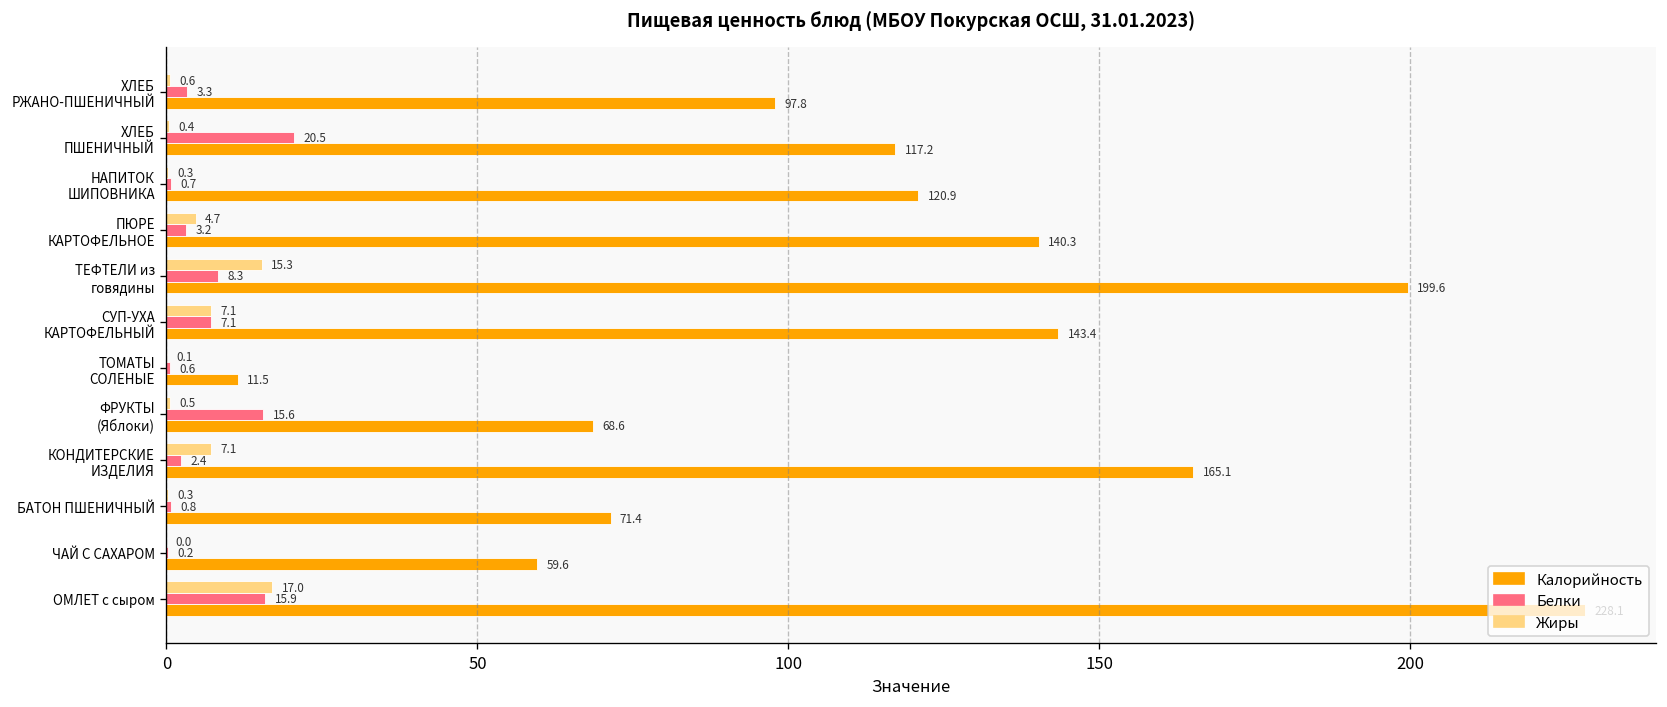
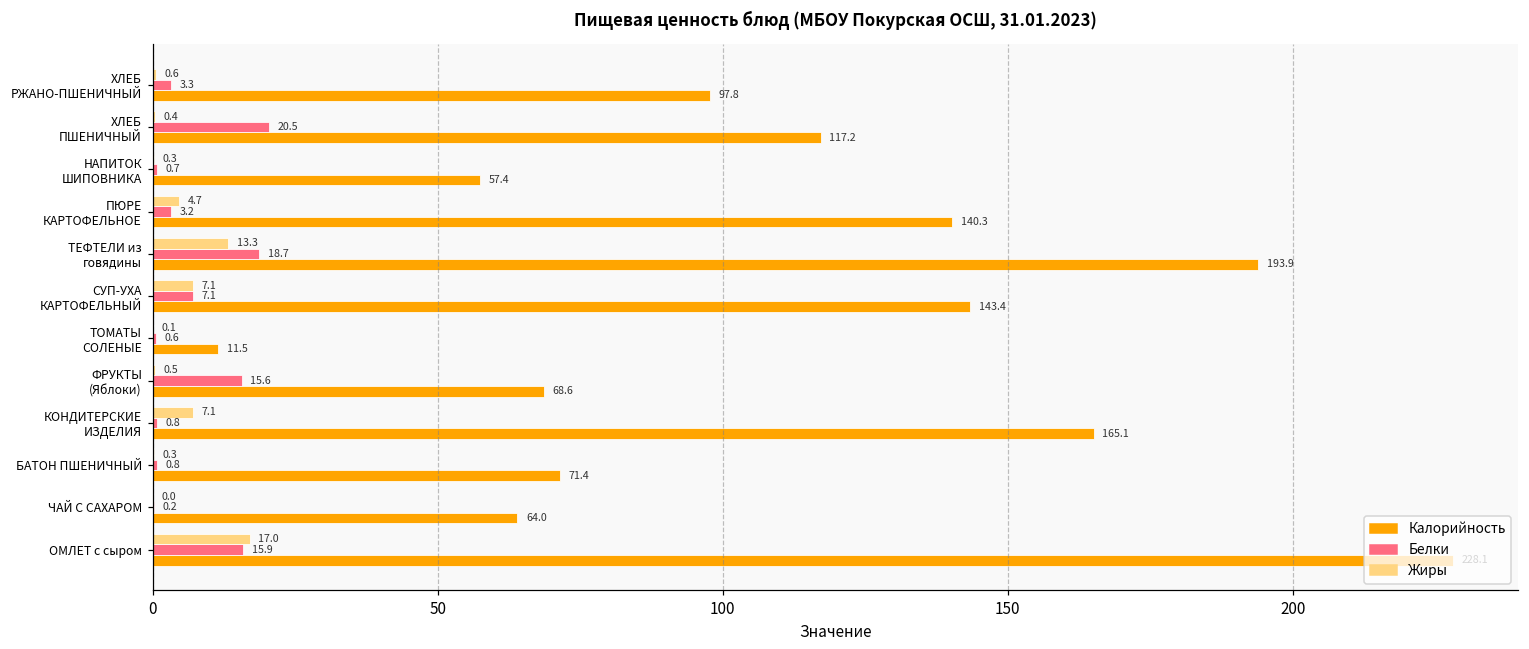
  {
    "Калорийность": {
      "ХЛЕБ РЖАНО-ПШЕНИЧНЫЙ": 97.8,
      "ХЛЕБ ПШЕНИЧНЫЙ": 117.2,
-     "НАПИТОК ШИПОВНИКА": 120.9,
+     "НАПИТОК ШИПОВНИКА": 57.4,
      "ПЮРЕ КАРТОФЕЛЬНОЕ": 140.3,
-     "ТЕФТЕЛИ из говядины": 199.6,
+     "ТЕФТЕЛИ из говядины": 193.9,
      "СУП-УХА КАРТОФЕЛЬНЫЙ": 143.4,
      "ТОМАТЫ СОЛЕНЫЕ": 11.5,
      "ФРУКТЫ (Яблоки)": 68.6,
      "КОНДИТЕРСКИЕ ИЗДЕЛИЯ": 165.1,
      "БАТОН ПШЕНИЧНЫЙ": 71.4,
-     "ЧАЙ С САХАРОМ": 59.6
+     "ЧАЙ С САХАРОМ": 64.0
    },
    "Белки": {
      "ХЛЕБ РЖАНО-ПШЕНИЧНЫЙ": 3.3,
      "ХЛЕБ ПШЕНИЧНЫЙ": 20.5,
      "НАПИТОК ШИПОВНИКА": 0.7,
      "ПЮРЕ КАРТОФЕЛЬНОЕ": 3.2,
-     "ТЕФТЕЛИ из говядины": 8.3,
+     "ТЕФТЕЛИ из говядины": 18.7,
      "СУП-УХА КАРТОФЕЛЬНЫЙ": 7.1,
      "ТОМАТЫ СОЛЕНЫЕ": 0.6,
      "ФРУКТЫ (Яблоки)": 15.6,
-     "КОНДИТЕРСКИЕ ИЗДЕЛИЯ": 2.4,
+     "КОНДИТЕРСКИЕ ИЗДЕЛИЯ": 0.8,
      "БАТОН ПШЕНИЧНЫЙ": 0.8,
      "ЧАЙ С САХАРОМ": 0.2,
      "ОМЛЕТ с сыром": 15.9
    },
    "Жиры": {
      "ХЛЕБ РЖАНО-ПШЕНИЧНЫЙ": 0.6,
      "ХЛЕБ ПШЕНИЧНЫЙ": 0.4,
      "НАПИТОК ШИПОВНИКА": 0.3,
      "ПЮРЕ КАРТОФЕЛЬНОЕ": 4.7,
-     "ТЕФТЕЛИ из говядины": 15.3,
+     "ТЕФТЕЛИ из говядины": 13.3,
      "СУП-УХА КАРТОФЕЛЬНЫЙ": 7.1,
      "ТОМАТЫ СОЛЕНЫЕ": 0.1,
      "ФРУКТЫ (Яблоки)": 0.5,
      "КОНДИТЕРСКИЕ ИЗДЕЛИЯ": 7.1,
      "БАТОН ПШЕНИЧНЫЙ": 0.3,
      "ЧАЙ С САХАРОМ": 0.0,
      "ОМЛЕТ с сыром": 17.0
    }
  }
